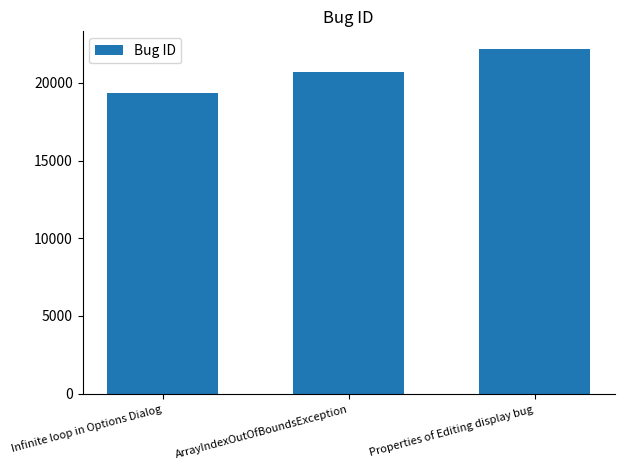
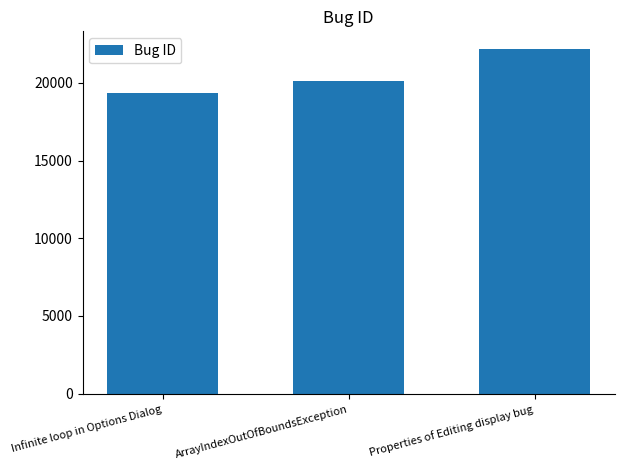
  {
    "Infinite loop in Options Dialog": 19400,
-   "ArrayIndexOutOfBoundsException": 20700,
+   "ArrayIndexOutOfBoundsException": 20100,
    "Properties of Editing display bug": 22200
  }
